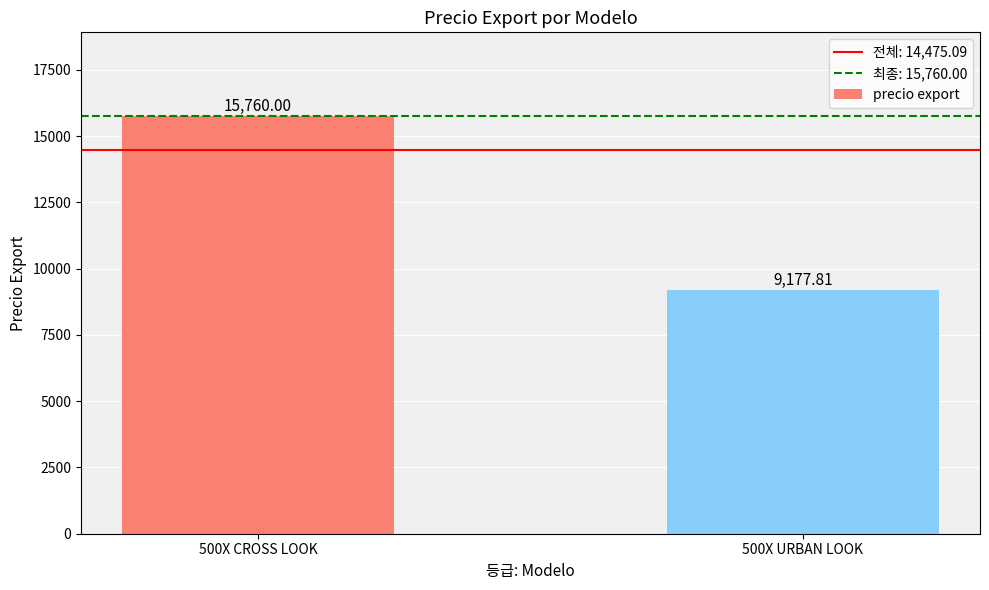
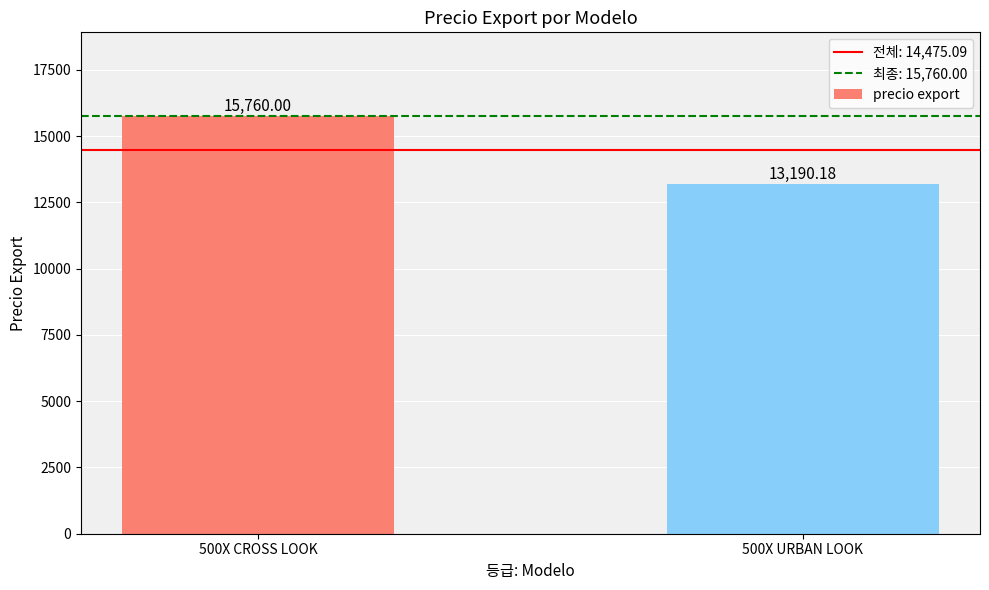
  {
    "500X CROSS LOOK": "15,760.00",
-   "500X URBAN LOOK": "9,177.81"
+   "500X URBAN LOOK": "13,190.18"
  }
